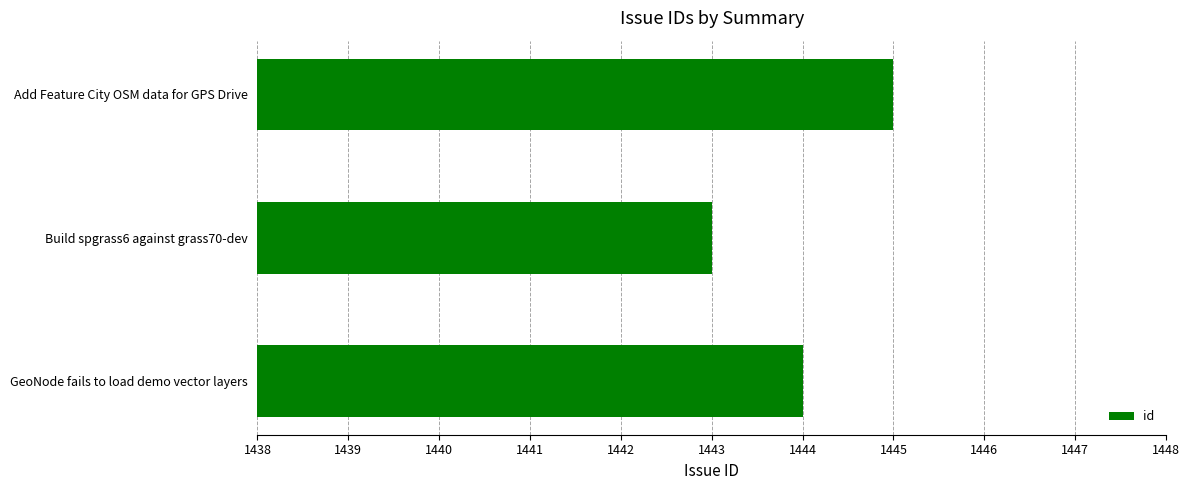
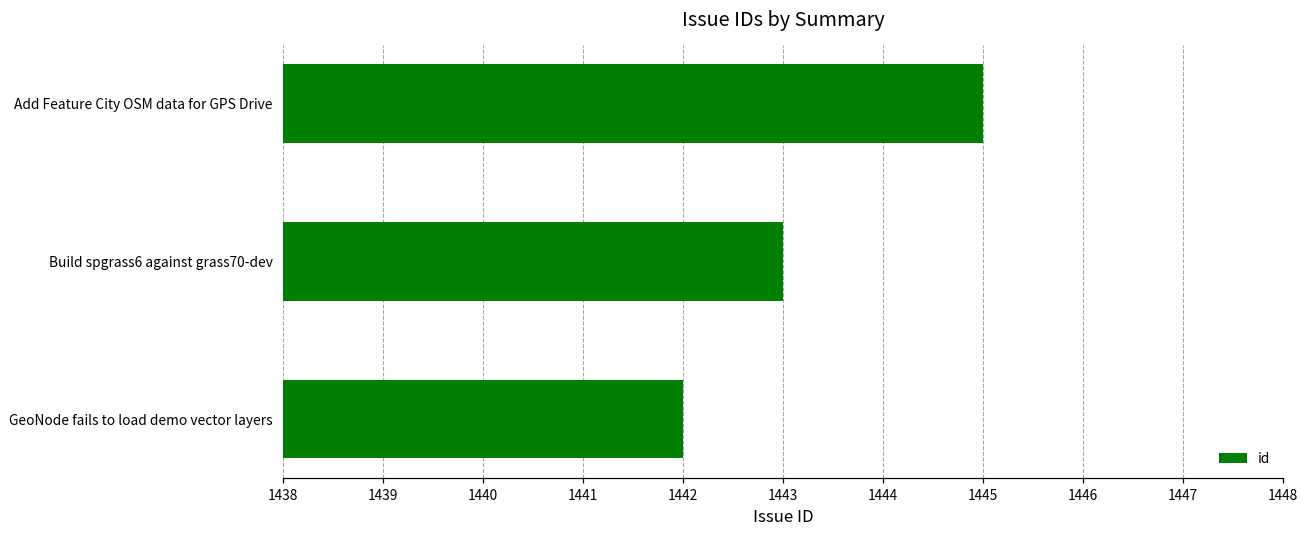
  {
    "Add Feature City OSM data for GPS Drive": 1445,
    "Build spgrass6 against grass70-dev": 1443,
-   "GeoNode fails to load demo vector layers": 1444
+   "GeoNode fails to load demo vector layers": 1442
  }
